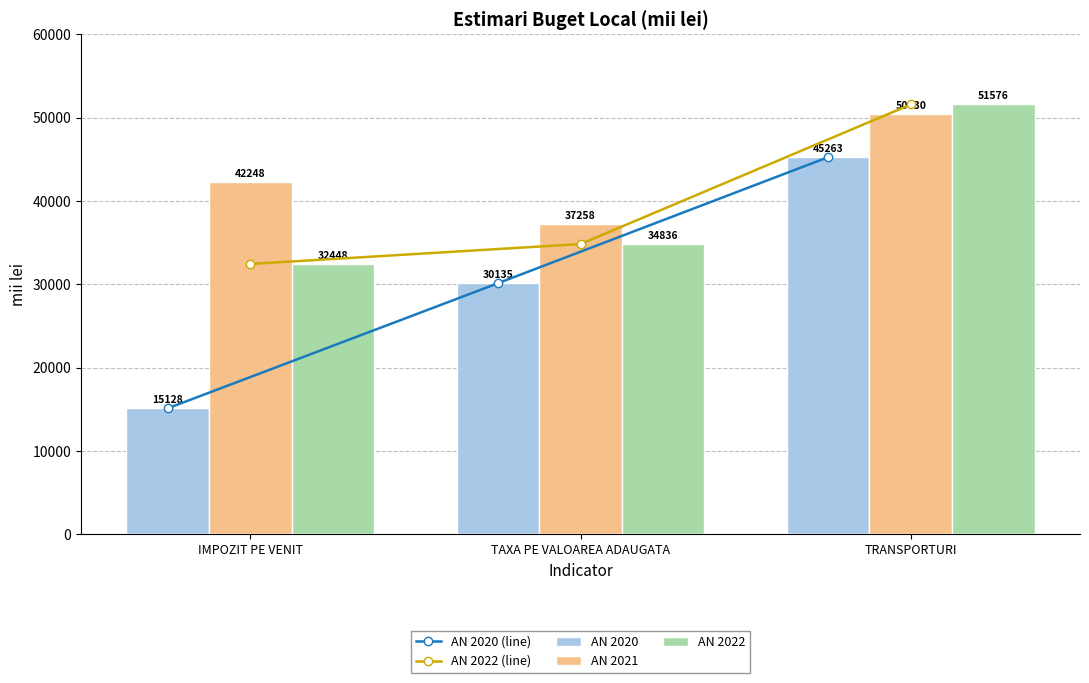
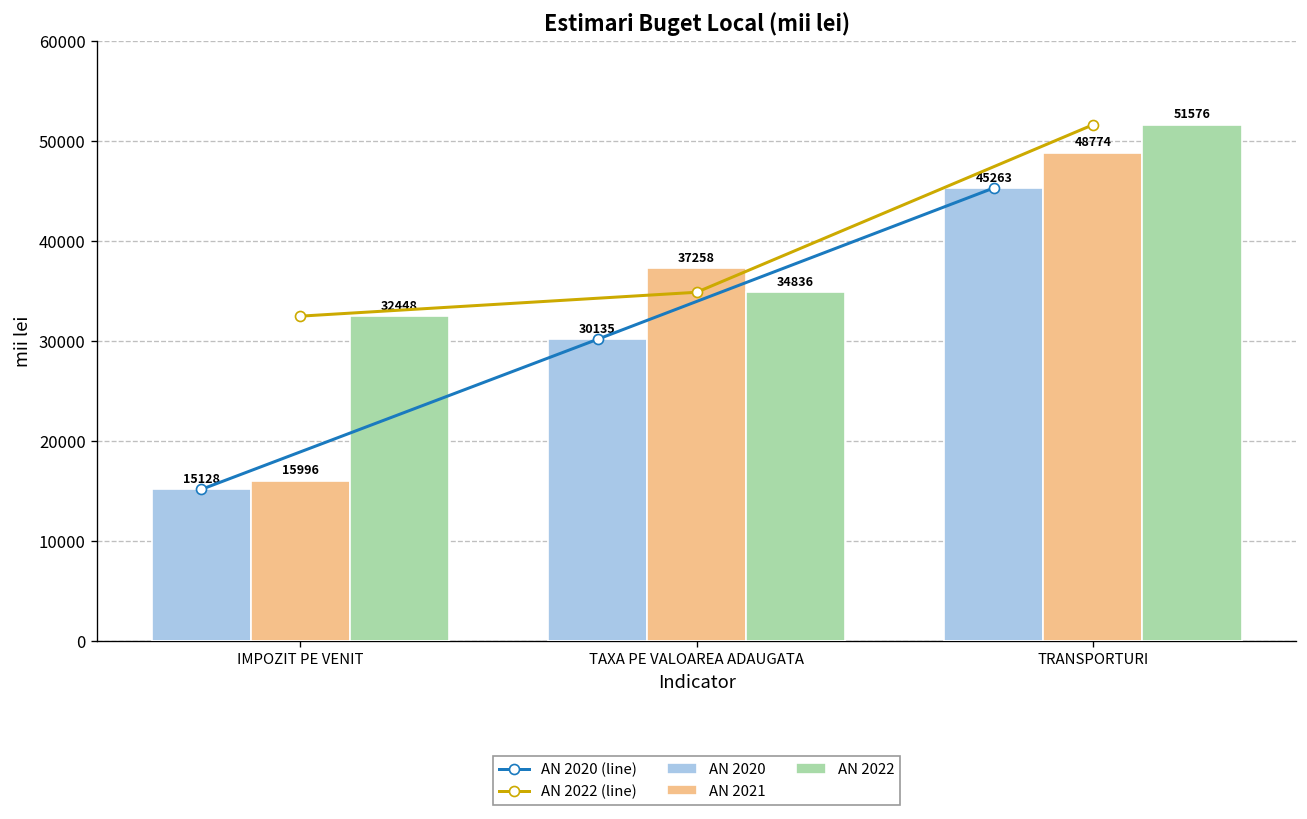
  {
    "AN 2020": {
      "IMPOZIT PE VENIT": 15128,
      "TAXA PE VALOAREA ADAUGATA": 30135,
      "TRANSPORTURI": 45263
    },
    "AN 2021": {
-     "IMPOZIT PE VENIT": 42248,
+     "IMPOZIT PE VENIT": 15996,
      "TAXA PE VALOAREA ADAUGATA": 37258,
-     "TRANSPORTURI": 50430
+     "TRANSPORTURI": 48774
    },
    "AN 2022 (line)": {
      "IMPOZIT PE VENIT": 32000,
      "TAXA PE VALOAREA ADAUGATA": 35000,
      "TRANSPORTURI": 52000
    },
    "AN 2022": {
      "IMPOZIT PE VENIT": 32448,
      "TAXA PE VALOAREA ADAUGATA": 34836,
      "TRANSPORTURI": 51576
    }
  }
